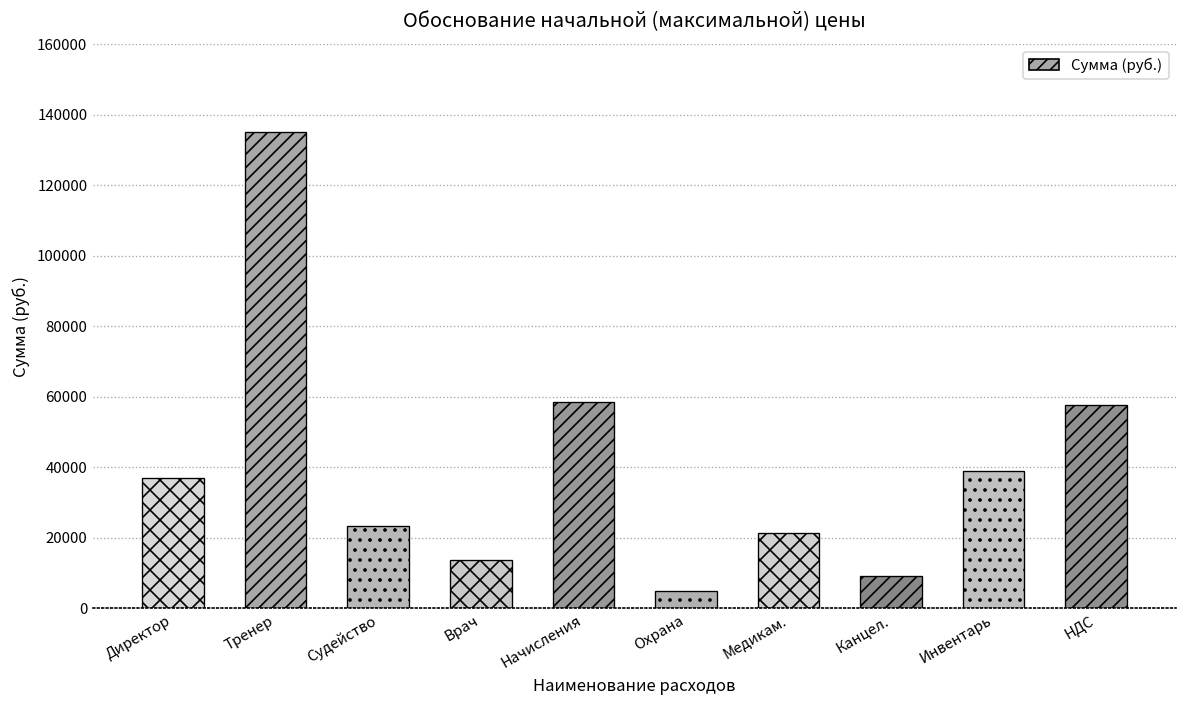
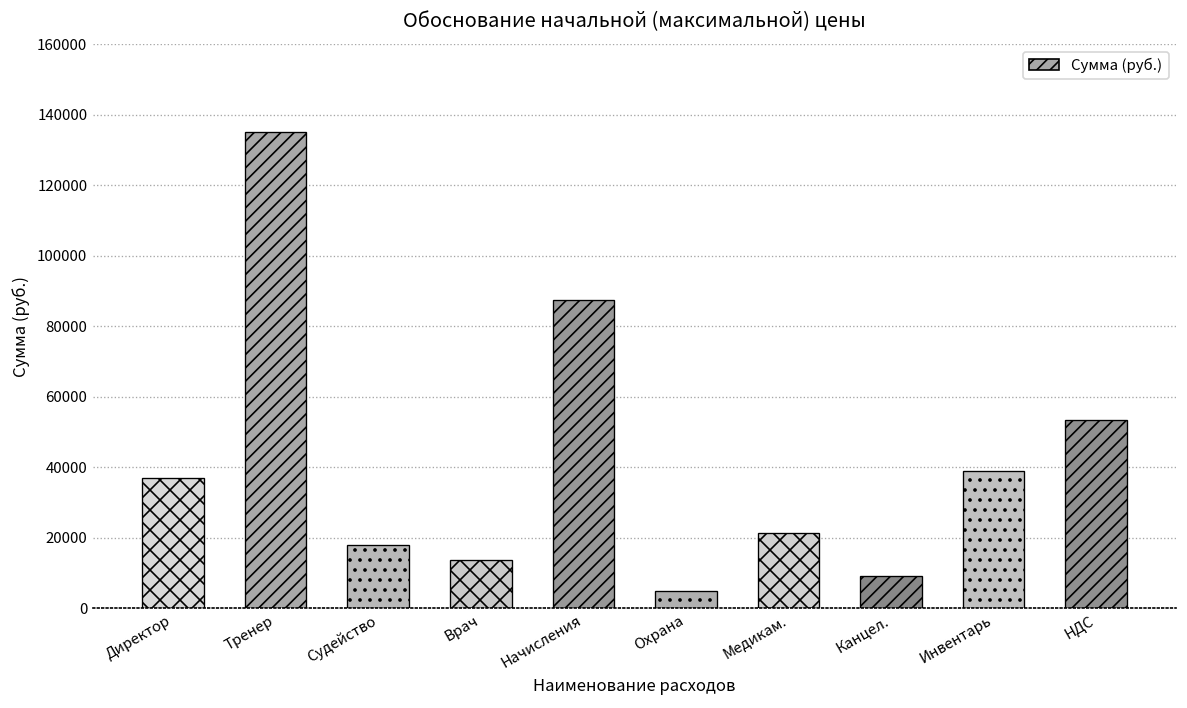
  {
    "Директор": 37000,
    "Тренер": 135000,
-   "Судейство": 23000,
+   "Судейство": 18000,
    "Врач": 14000,
-   "Начисления": 58000,
+   "Начисления": 87000,
    "Охрана": 5000,
    "Медикам.": 21000,
    "Канцел.": 9000,
    "Инвентарь": 39000,
-   "НДС": 58000
+   "НДС": 53000
  }
